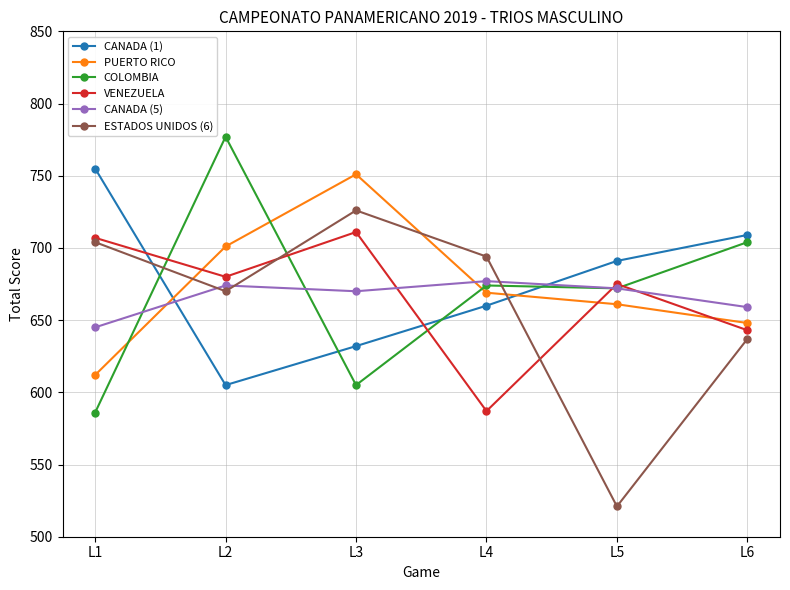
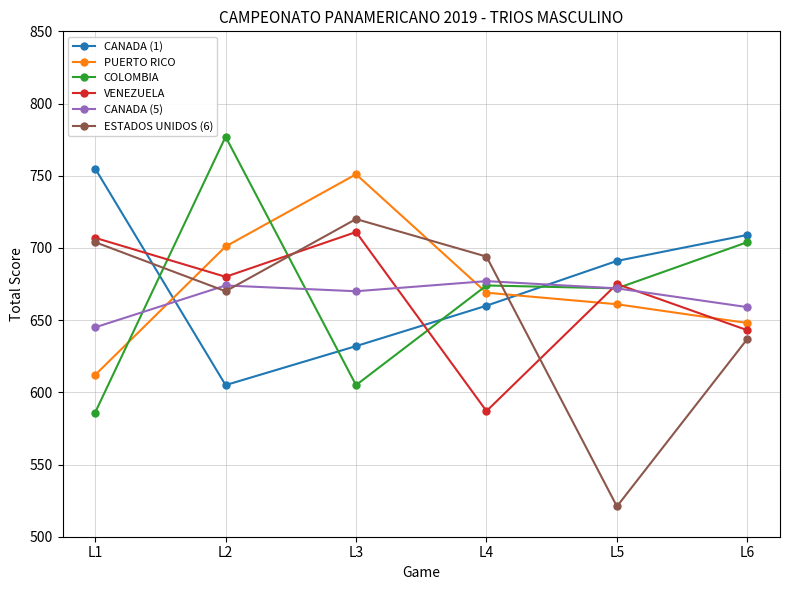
  {
    "CANADA (1)": {
      "L1": 755,
      "L2": 605,
      "L3": 632,
      "L4": 660,
      "L5": 691,
      "L6": 709
    },
    "PUERTO RICO": {
      "L1": 612,
      "L2": 701,
      "L3": 751,
      "L4": 669,
      "L5": 661,
      "L6": 648
    },
    "COLOMBIA": {
      "L1": 586,
      "L2": 777,
      "L3": 605,
      "L4": 674,
      "L6": 704
    },
    "VENEZUELA": {
      "L1": 707,
      "L2": 680,
      "L3": 711,
      "L4": 587,
      "L5": 675,
      "L6": 643
    },
    "CANADA (5)": {
      "L1": 645,
      "L2": 674,
      "L3": 670,
      "L4": 677,
      "L6": 659
    },
    "ESTADOS UNIDOS (6)": {
      "L1": 704,
      "L2": 670,
-     "L3": 726,
+     "L3": 720,
      "L4": 694,
      "L5": 521,
      "L6": 637
    }
  }
